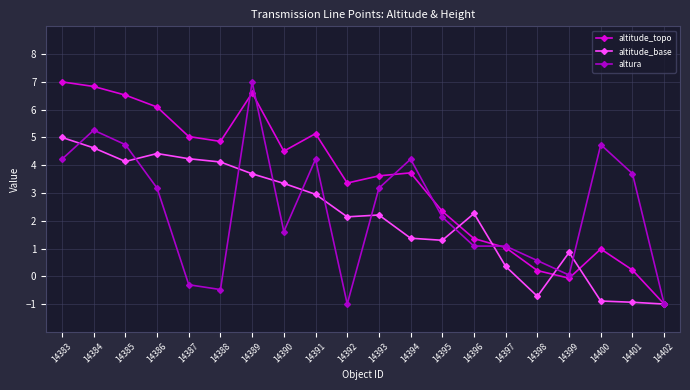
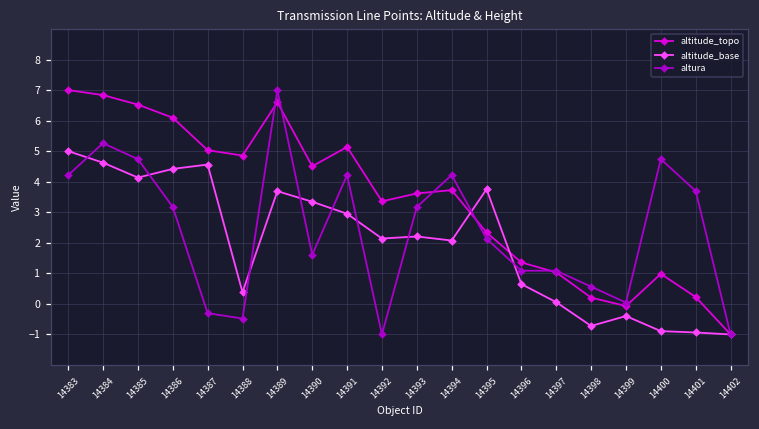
  {
    "altitude_base": {
      "14383": 5.0,
      "14384": 4.6,
      "14385": 4.1,
      "14386": 4.4,
-     "14387": 4.2,
-     "14388": 4.1,
+     "14387": 4.6,
+     "14388": 0.4,
      "14389": 3.7,
      "14390": 3.3,
      "14391": 3.0,
      "14392": 2.1,
      "14393": 2.2,
-     "14394": 1.4,
-     "14395": 1.3,
-     "14396": 2.3,
-     "14397": 0.4,
+     "14394": 2.1,
+     "14395": 3.8,
+     "14396": 0.6,
+     "14397": 0.1,
      "14398": -0.7,
-     "14399": 0.9,
+     "14399": -0.4,
      "14400": -0.9,
      "14401": -0.9
    }
  }
